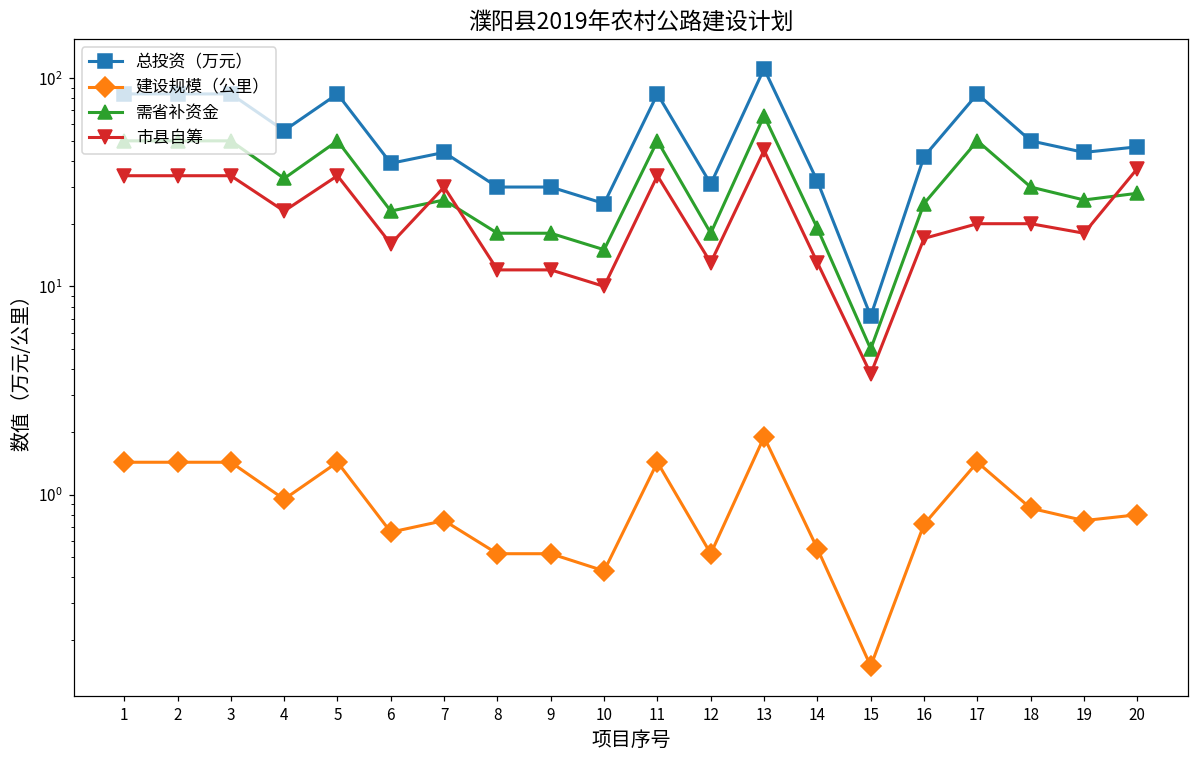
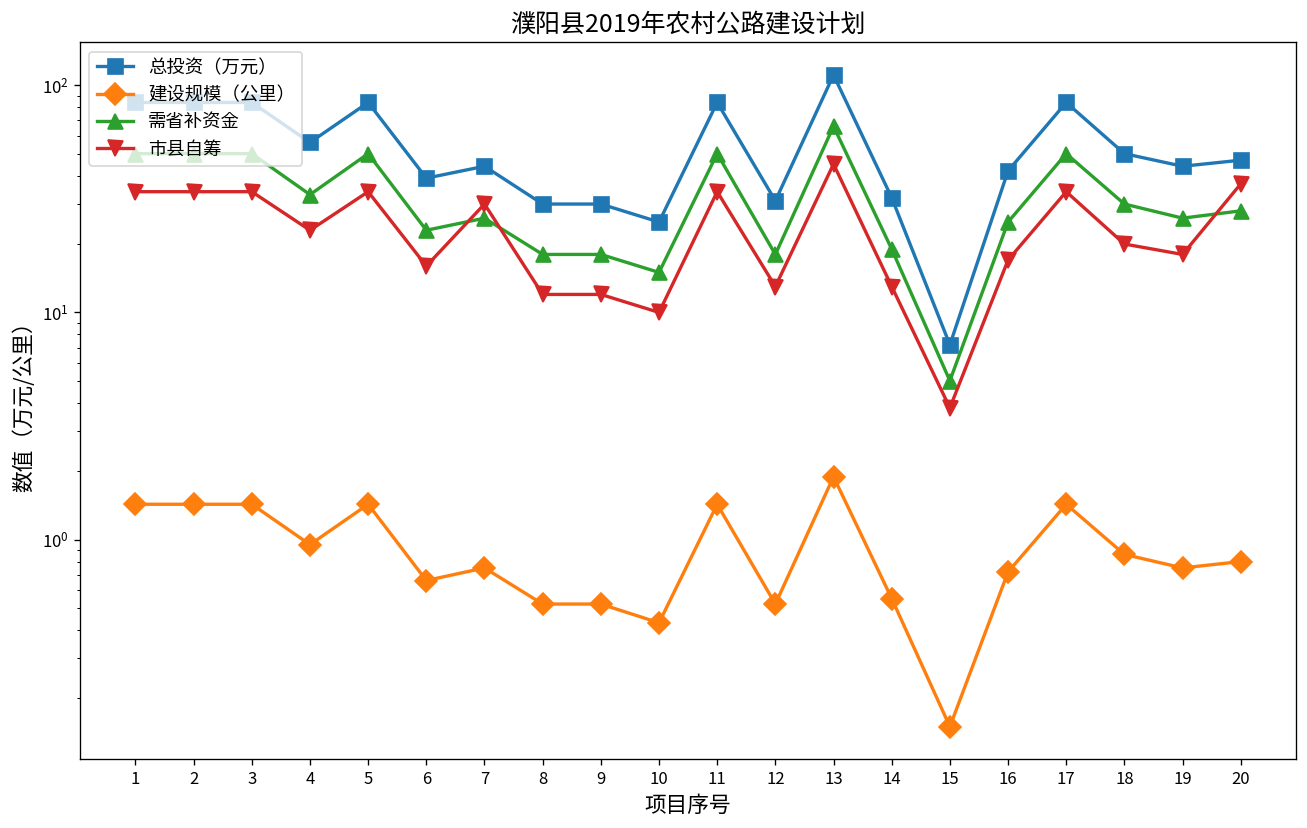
  {
    "总投资（万元）": {
      "4": 56,
      "5": 80,
      "6": 39,
      "7": 44,
      "8": 30,
      "9": 30,
      "10": 25,
      "11": 80,
      "12": 31,
      "13": 110,
      "14": 32,
      "15": 7,
      "16": 42,
      "17": 80,
      "18": 50,
      "19": 44,
      "20": 47
    },
    "建设规模（公里）": {
      "1": 1.4,
      "2": 1.4,
      "3": 1.4,
      "4": 1.0,
      "5": 1.4,
      "6": 0.66,
      "7": 0.75,
      "8": 0.52,
      "9": 0.52,
      "10": 0.43,
      "11": 1.4,
      "12": 0.52,
      "13": 1.9,
      "14": 0.55,
      "15": 0.15,
      "16": 0.72,
      "17": 1.4,
      "18": 0.9,
      "19": 0.75,
      "20": 0.80
    },
    "需省补资金": {
      "4": 33,
      "5": 50,
      "6": 23,
      "7": 26,
      "8": 18,
      "9": 18,
      "10": 15,
      "11": 50,
      "12": 18,
      "13": 66,
      "14": 19,
      "15": 5,
      "16": 25,
      "17": 50,
      "18": 30,
      "19": 26,
      "20": 28
    },
    "市县自筹": {
      "1": 34,
      "2": 34,
      "3": 34,
      "4": 23,
      "5": 34,
      "6": 16,
      "7": 30,
      "8": 12,
      "9": 12,
      "10": 10,
      "11": 34,
      "12": 13,
      "13": 45,
      "14": 13,
      "15": 3.8,
      "16": 17,
-     "17": 20,
+     "17": 34,
      "18": 20,
      "19": 18,
      "20": 37
    }
  }
